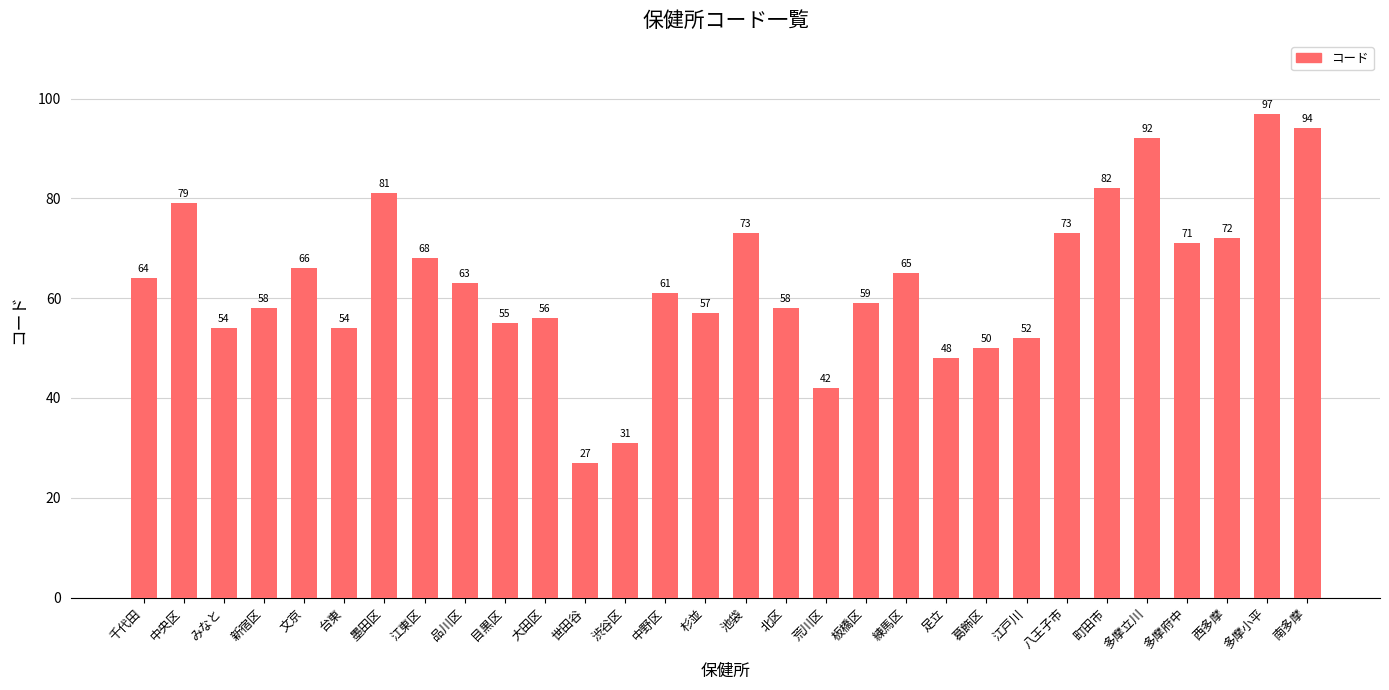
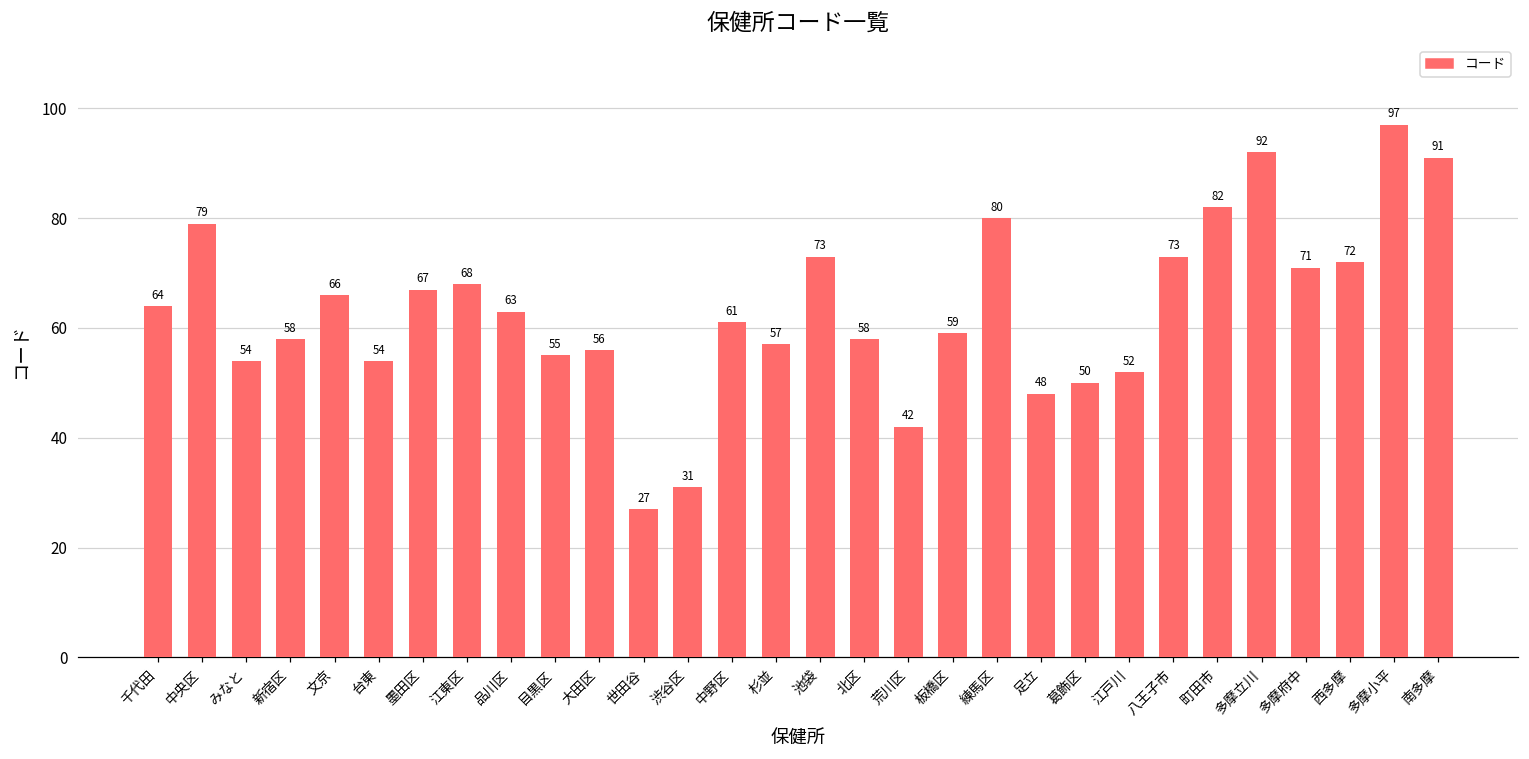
  {
    "千代田": 64,
    "中央区": 79,
    "みなと": 54,
    "新宿区": 58,
    "文京": 66,
    "台東": 54,
-   "墨田区": 81,
+   "墨田区": 67,
    "江東区": 68,
    "品川区": 63,
    "目黒区": 55,
    "大田区": 56,
    "世田谷": 27,
    "渋谷区": 31,
    "中野区": 61,
    "杉並": 57,
    "池袋": 73,
    "北区": 58,
    "荒川区": 42,
    "板橋区": 59,
-   "練馬区": 65,
+   "練馬区": 80,
    "足立": 48,
    "葛飾区": 50,
    "江戸川": 52,
    "八王子市": 73,
    "町田市": 82,
    "多摩立川": 92,
    "多摩府中": 71,
    "西多摩": 72,
    "多摩小平": 97,
-   "南多摩": 94
+   "南多摩": 91
  }
